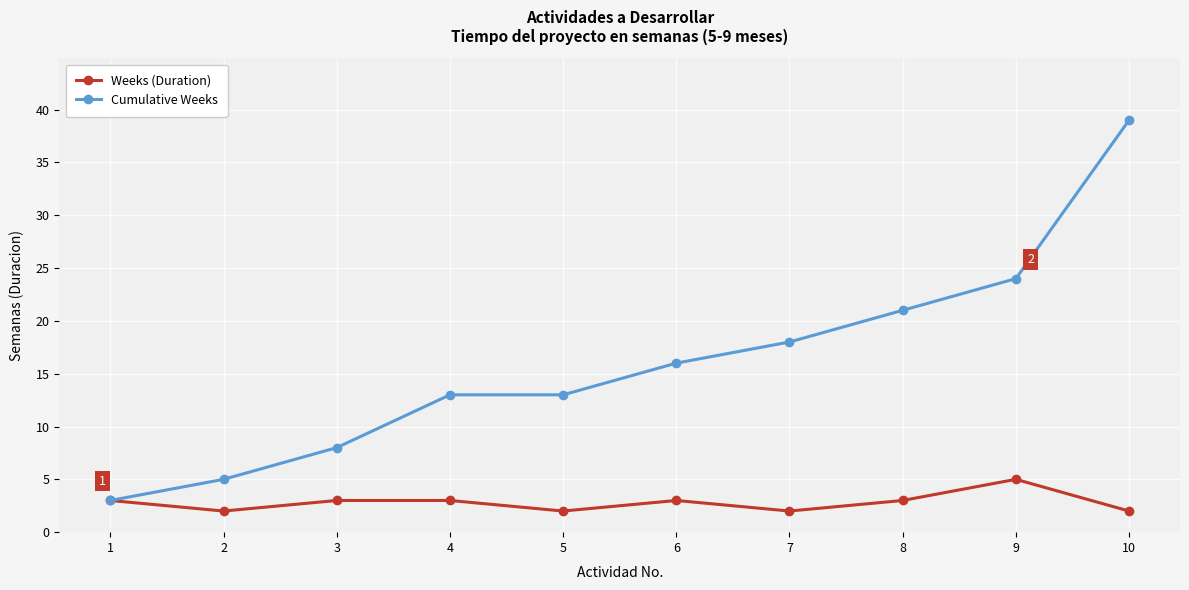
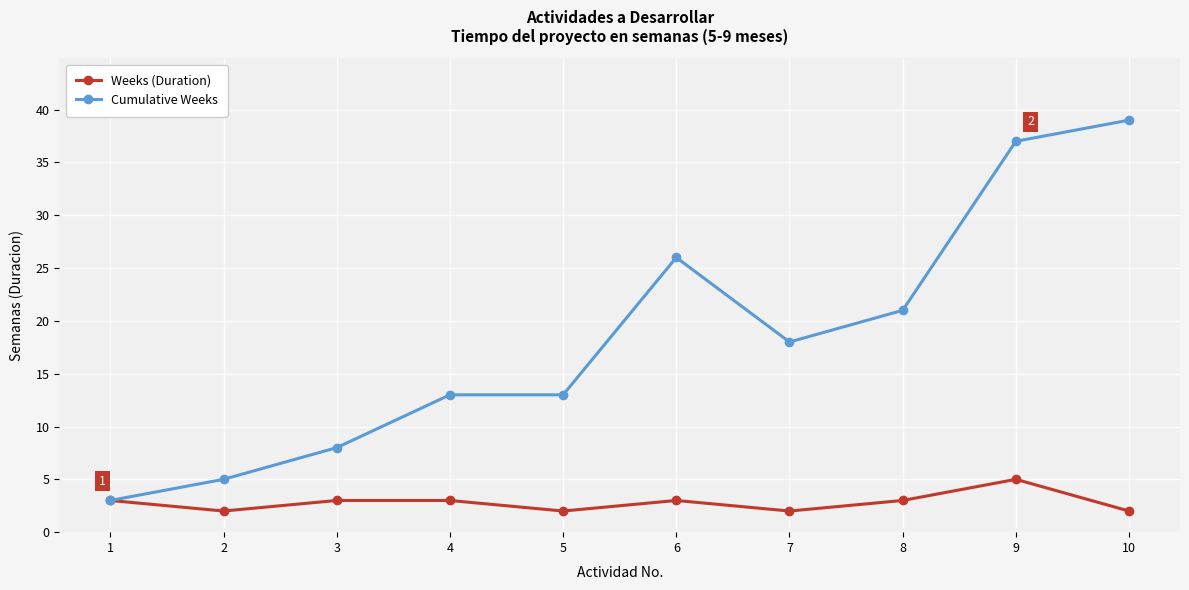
  {
    "Weeks (Duration)": {
      "2": 2,
      "3": 3,
      "4": 3,
      "5": 2,
      "6": 3,
      "7": 2,
      "8": 3,
      "9": 5,
      "10": 2
    },
    "Cumulative Weeks": {
      "2": 5,
      "3": 8,
      "4": 13,
      "5": 13,
-     "6": 16,
+     "6": 26,
      "7": 18,
      "8": 21,
-     "9": 24,
+     "9": 37,
      "10": 39
    }
  }
